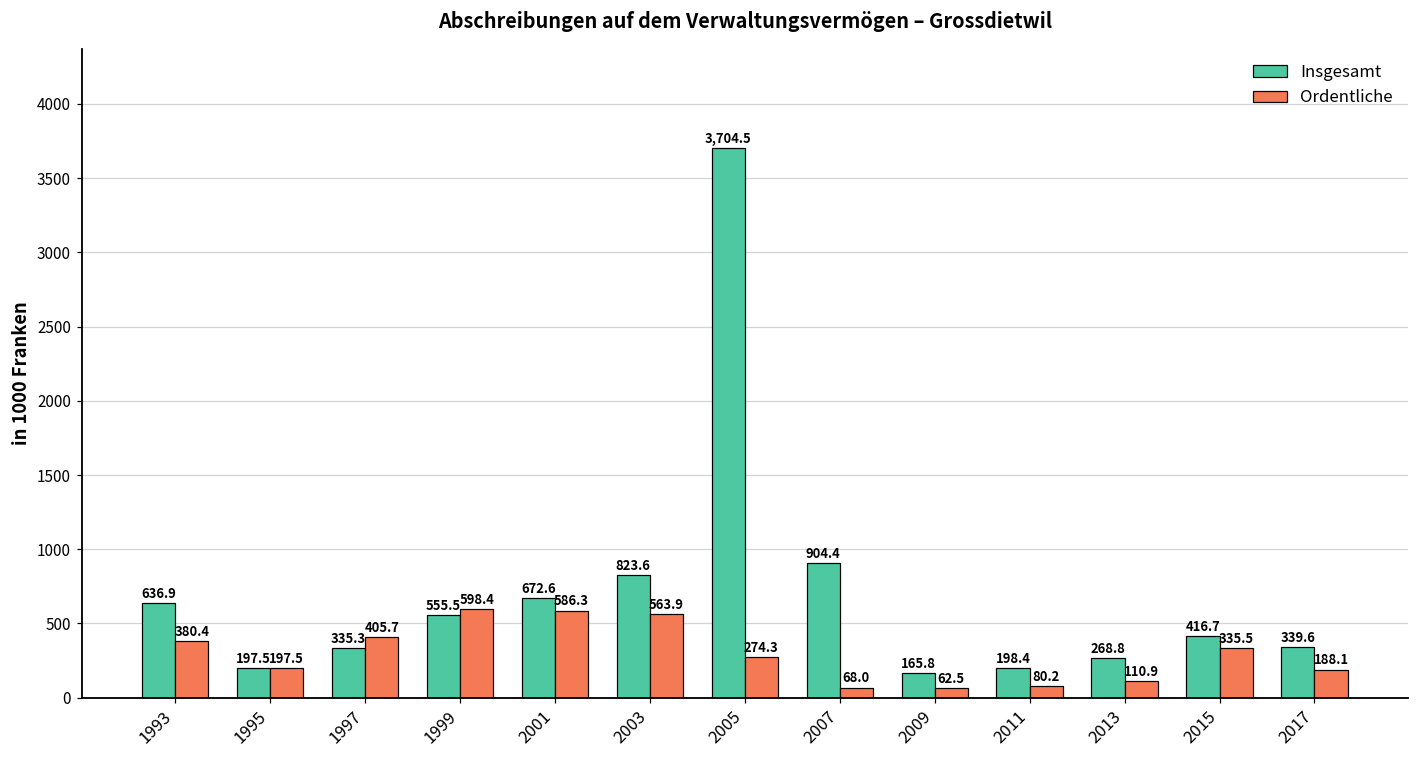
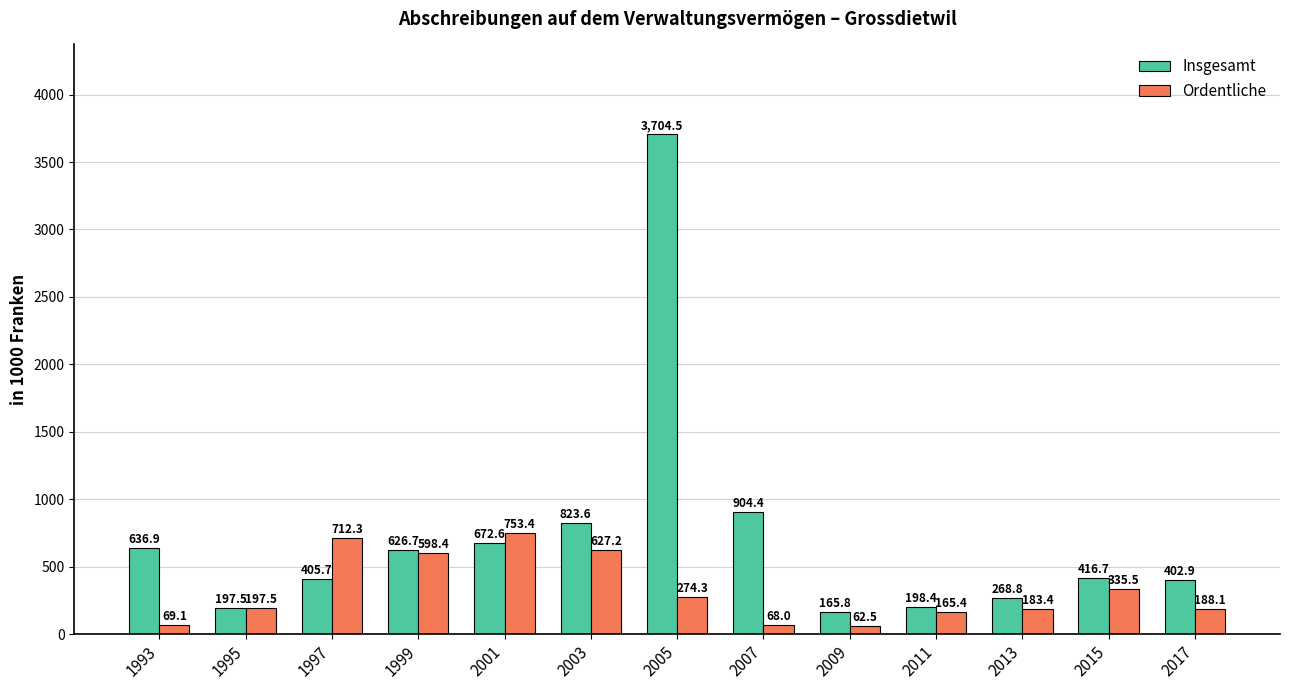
  {
    "Insgesamt": {
      "1993": "636.9",
      "1995": "197.5",
-     "1997": "335.3",
-     "1999": "555.5",
+     "1997": "405.7",
+     "1999": "626.7",
      "2001": "672.6",
      "2003": "823.6",
      "2005": "3,704.5",
      "2007": "904.4",
      "2009": "165.8",
      "2011": "198.4",
      "2013": "268.8",
      "2015": "416.7",
-     "2017": "339.6"
+     "2017": "402.9"
    },
    "Ordentliche": {
-     "1993": "380.4",
+     "1993": "69.1",
      "1995": "197.5",
-     "1997": "405.7",
+     "1997": "712.3",
      "1999": "598.4",
-     "2001": "586.3",
-     "2003": "563.9",
+     "2001": "753.4",
+     "2003": "627.2",
      "2005": "274.3",
      "2007": "68.0",
      "2009": "62.5",
-     "2011": "80.2",
-     "2013": "110.9",
+     "2011": "165.4",
+     "2013": "183.4",
      "2015": "335.5",
      "2017": "188.1"
    }
  }
